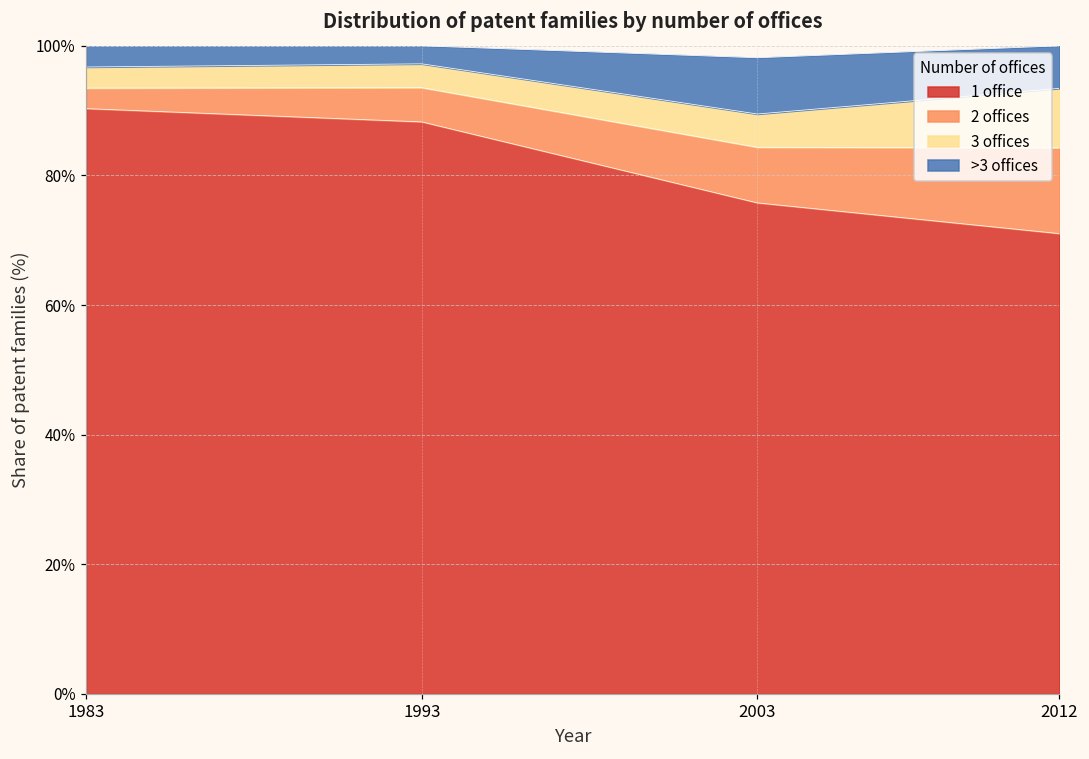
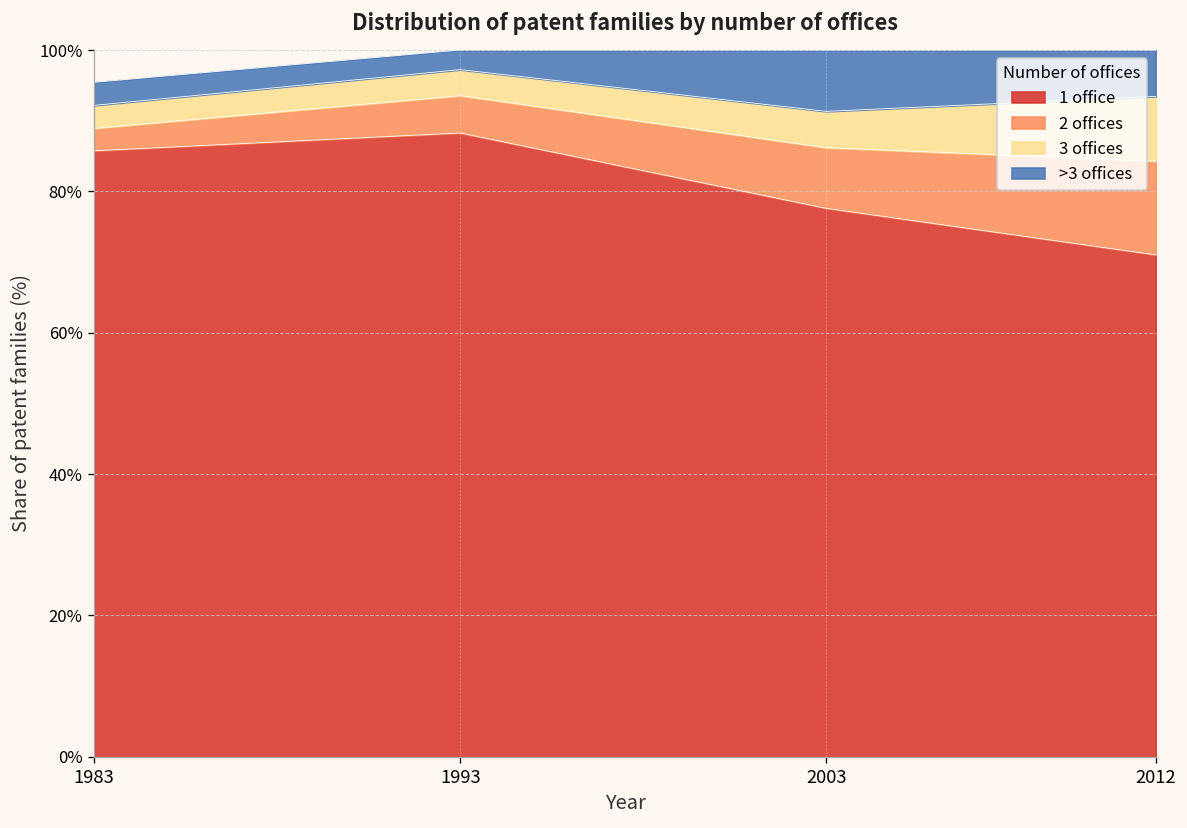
  {
    "1 office": {
-     "1983": "90%",
+     "1983": "86%",
      "1993": "88%",
-     "2003": "76%",
+     "2003": "78%",
      "2012": "71%"
    },
    "2 offices": {
      "1983": "3%",
      "1993": "5%",
      "2003": "9%",
      "2012": "13%"
    },
    "3 offices": {
      "1983": "3%",
      "1993": "4%",
      "2003": "5%",
      "2012": "9%"
    },
    ">3 offices": {
      "1983": "3%",
      "1993": "3%",
      "2003": "9%",
      "2012": "7%"
    }
  }
